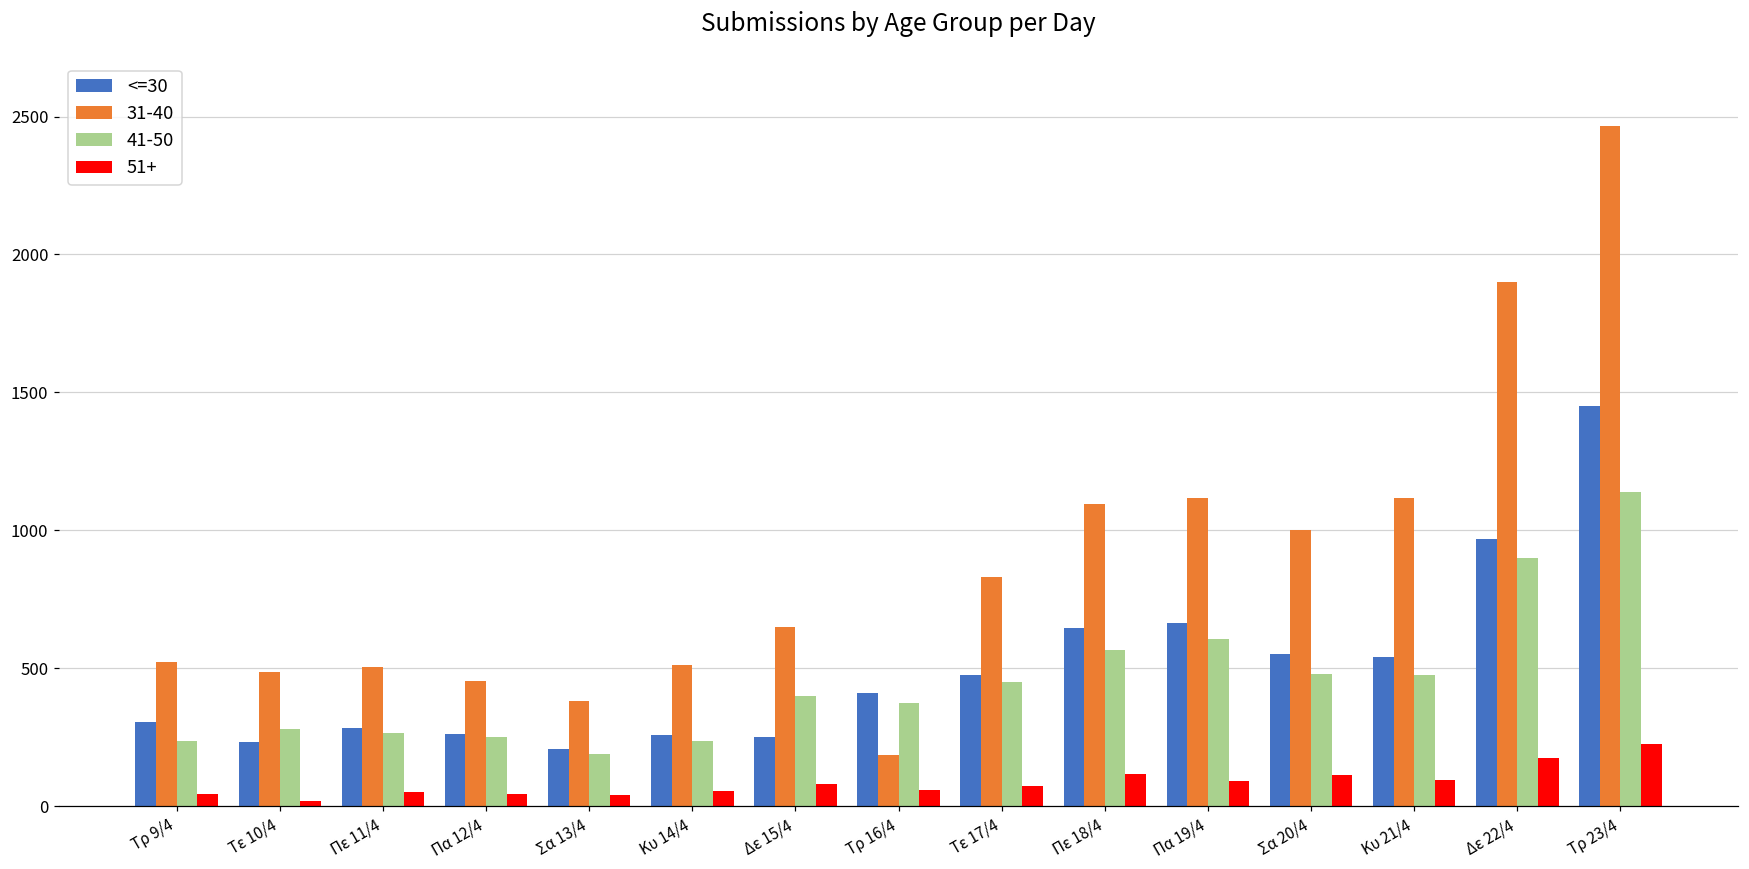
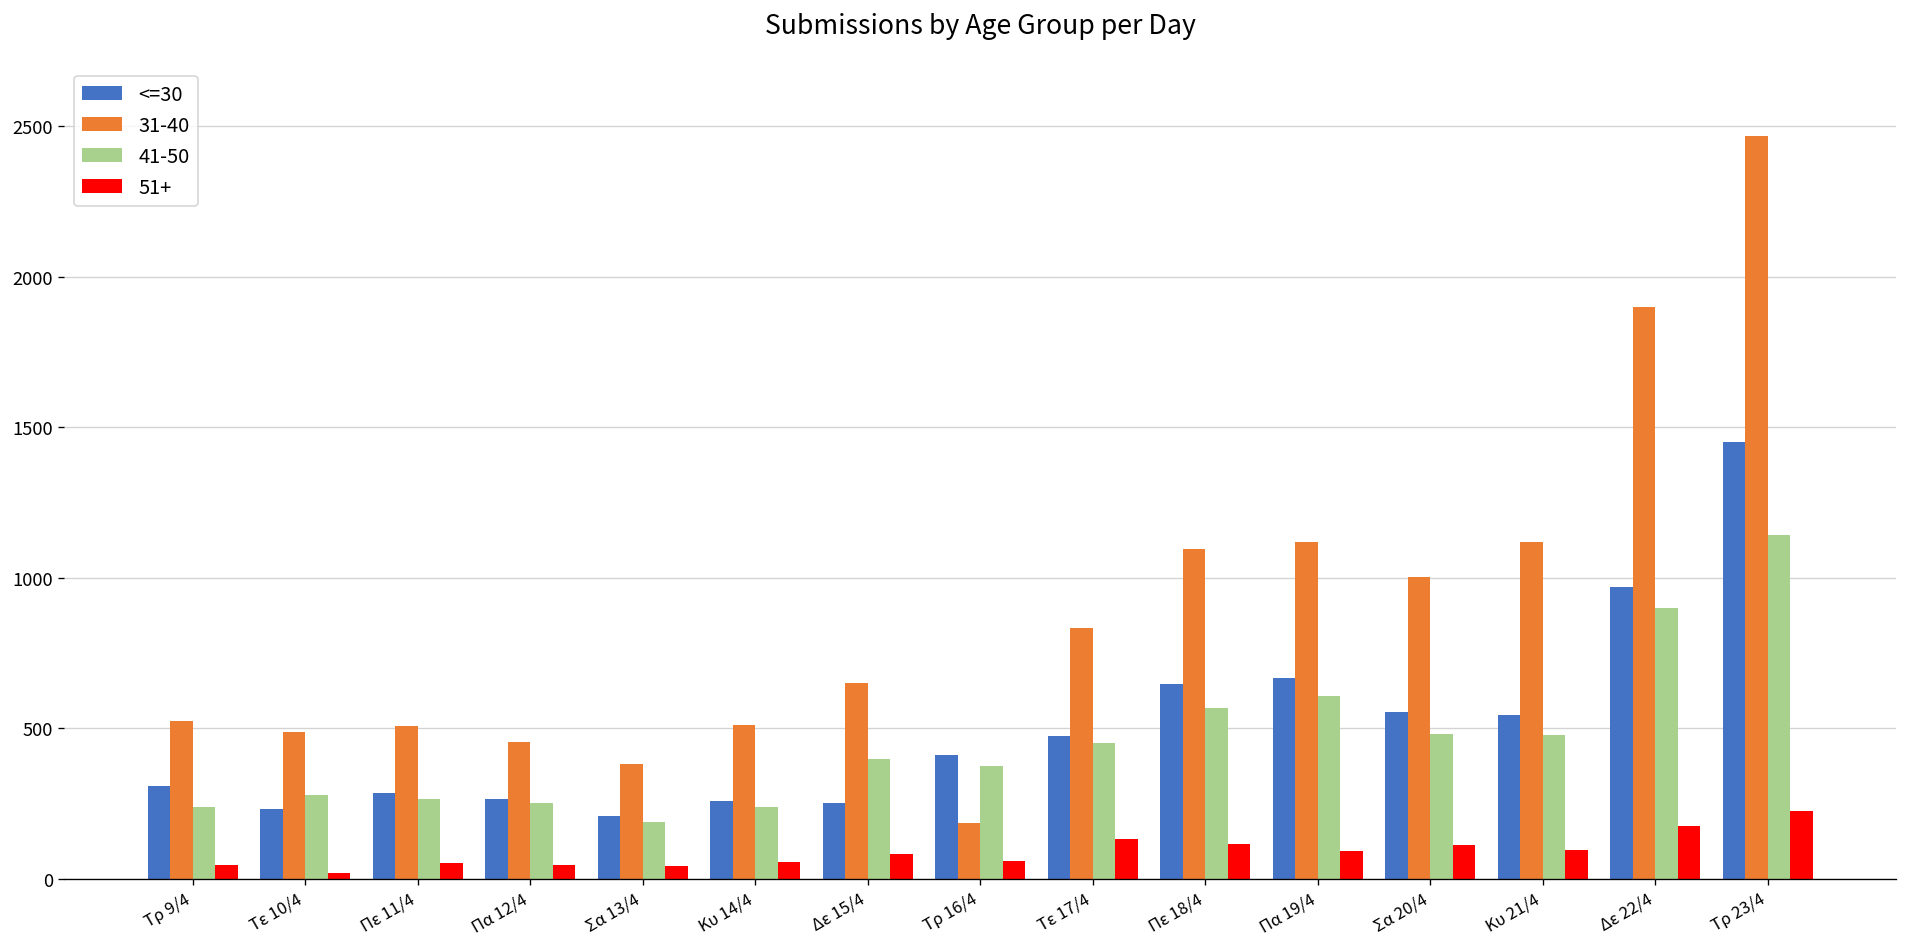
  {
    "<=30": {
      "Τρ 9/4": 310,
      "Τε 10/4": 230,
      "Πε 11/4": 280,
      "Πα 12/4": 260,
      "Σα 13/4": 210,
      "Κυ 14/4": 260,
      "Δε 15/4": 250,
      "Τρ 16/4": 410,
      "Τε 17/4": 480,
      "Πε 18/4": 650,
      "Πα 19/4": 670,
      "Σα 20/4": 550,
      "Κυ 21/4": 540,
      "Δε 22/4": 970,
      "Τρ 23/4": 1450
    },
    "31-40": {
      "Τρ 9/4": 520,
      "Τε 10/4": 490,
      "Πε 11/4": 510,
      "Πα 12/4": 460,
      "Σα 13/4": 380,
      "Κυ 14/4": 510,
      "Δε 15/4": 650,
      "Τρ 16/4": 180,
      "Τε 17/4": 830,
      "Πε 18/4": 1100,
      "Πα 19/4": 1120,
      "Σα 20/4": 1000,
      "Κυ 21/4": 1120,
      "Δε 22/4": 1900,
      "Τρ 23/4": 2470
    },
    "41-50": {
      "Τρ 9/4": 240,
      "Τε 10/4": 280,
      "Πε 11/4": 270,
      "Πα 12/4": 250,
      "Σα 13/4": 190,
      "Κυ 14/4": 240,
      "Δε 15/4": 400,
      "Τρ 16/4": 370,
      "Τε 17/4": 450,
      "Πε 18/4": 570,
      "Πα 19/4": 610,
      "Σα 20/4": 480,
      "Κυ 21/4": 480,
      "Δε 22/4": 900,
      "Τρ 23/4": 1140
    },
    "51+": {
      "Τρ 9/4": 40,
      "Τε 10/4": 20,
      "Πε 11/4": 50,
      "Πα 12/4": 50,
      "Σα 13/4": 40,
      "Κυ 14/4": 60,
      "Δε 15/4": 80,
      "Τρ 16/4": 60,
-     "Τε 17/4": 80,
+     "Τε 17/4": 130,
      "Πε 18/4": 120,
      "Πα 19/4": 90,
      "Σα 20/4": 110,
      "Κυ 21/4": 90,
      "Δε 22/4": 180,
      "Τρ 23/4": 230
    }
  }
